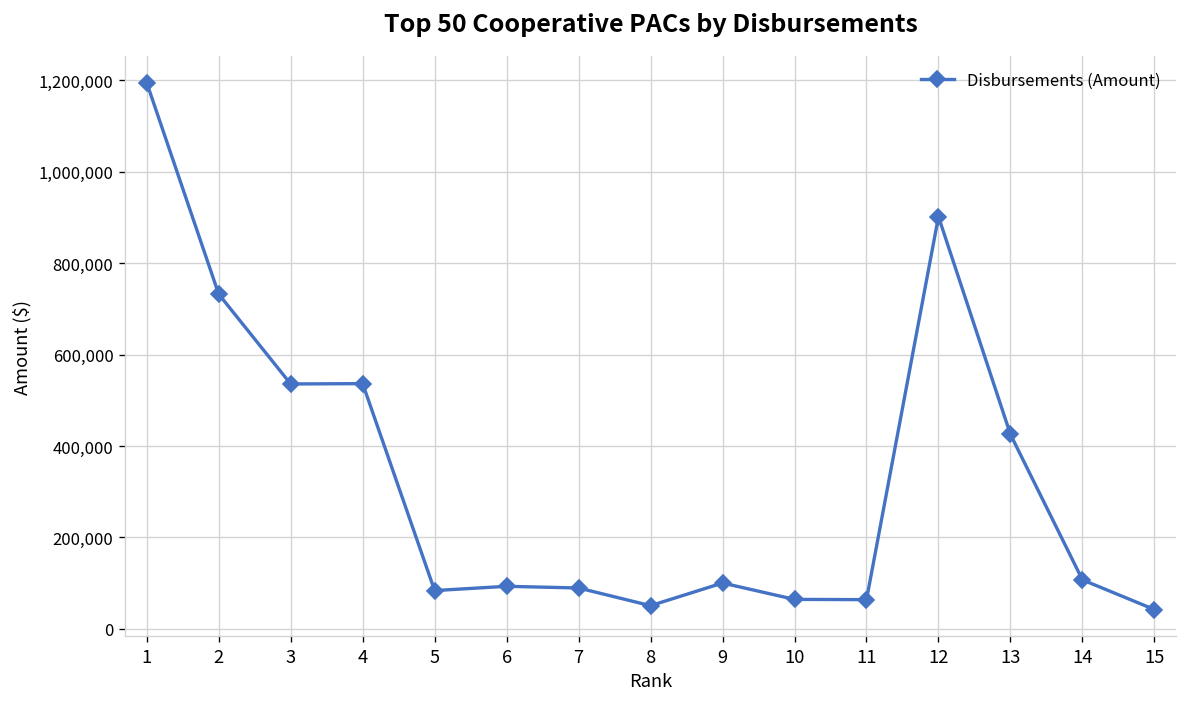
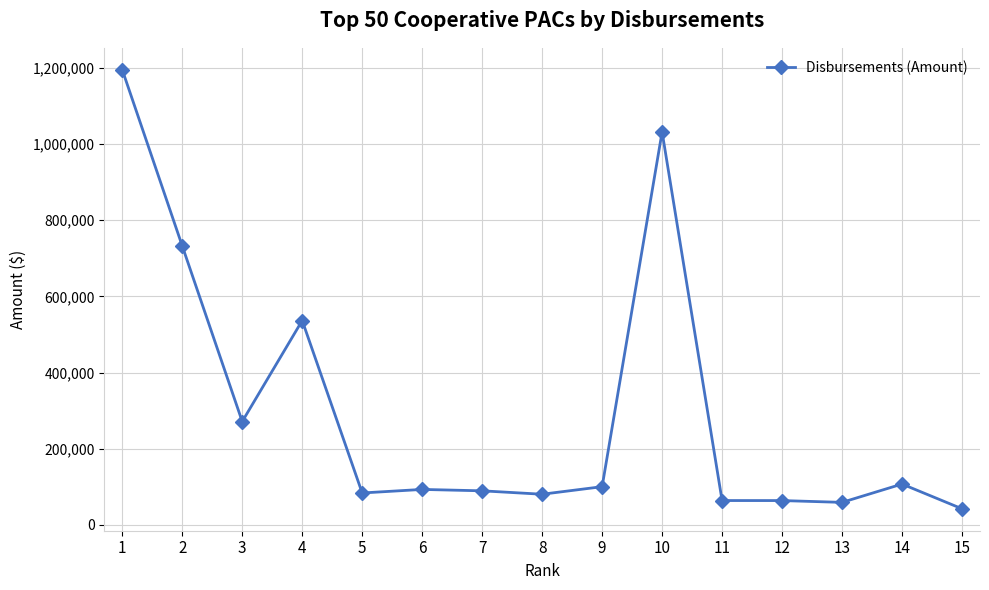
  {
    "1": "1,190,000",
    "2": "730,000",
-   "3": "540,000",
+   "3": "270,000",
    "4": "540,000",
    "5": "80,000",
    "6": "90,000",
    "7": "90,000",
-   "8": "50,000",
+   "8": "80,000",
    "9": "100,000",
-   "10": "60,000",
+   "10": "1,030,000",
    "11": "60,000",
-   "12": "900,000",
-   "13": "430,000",
+   "12": "60,000",
+   "13": "60,000",
    "14": "110,000",
    "15": "40,000"
  }
